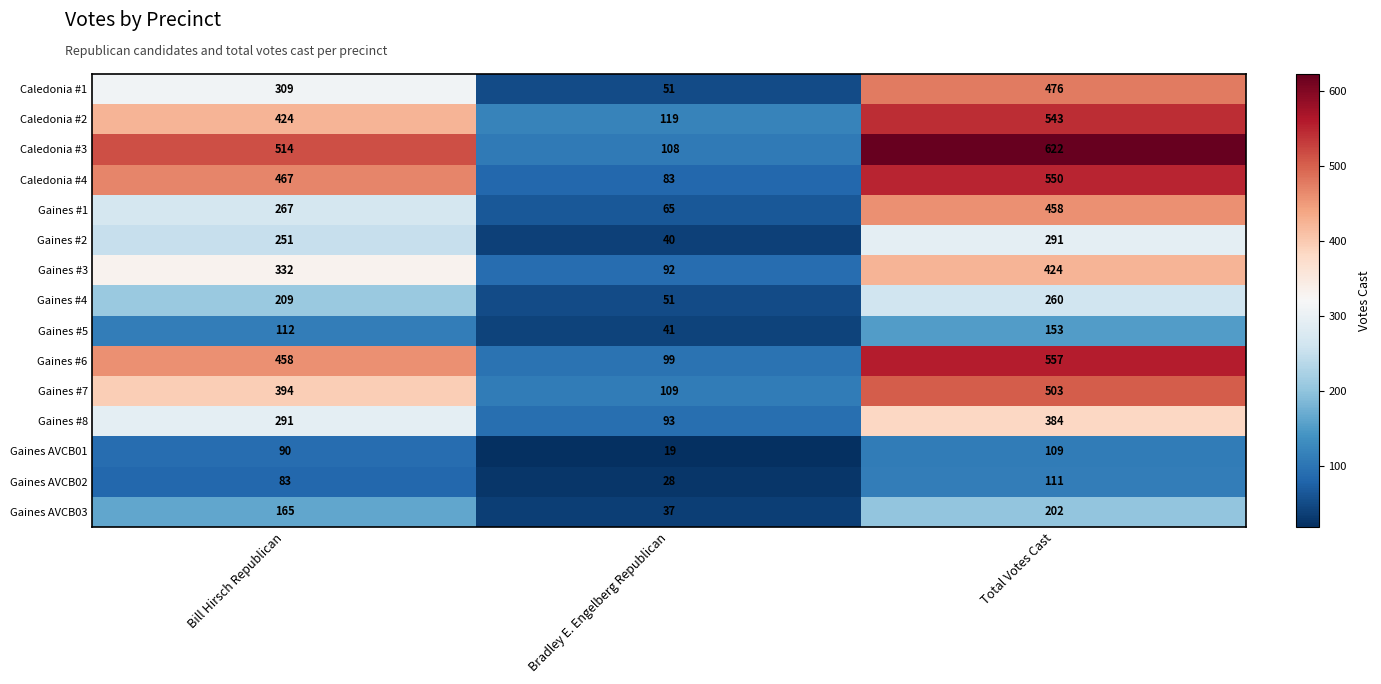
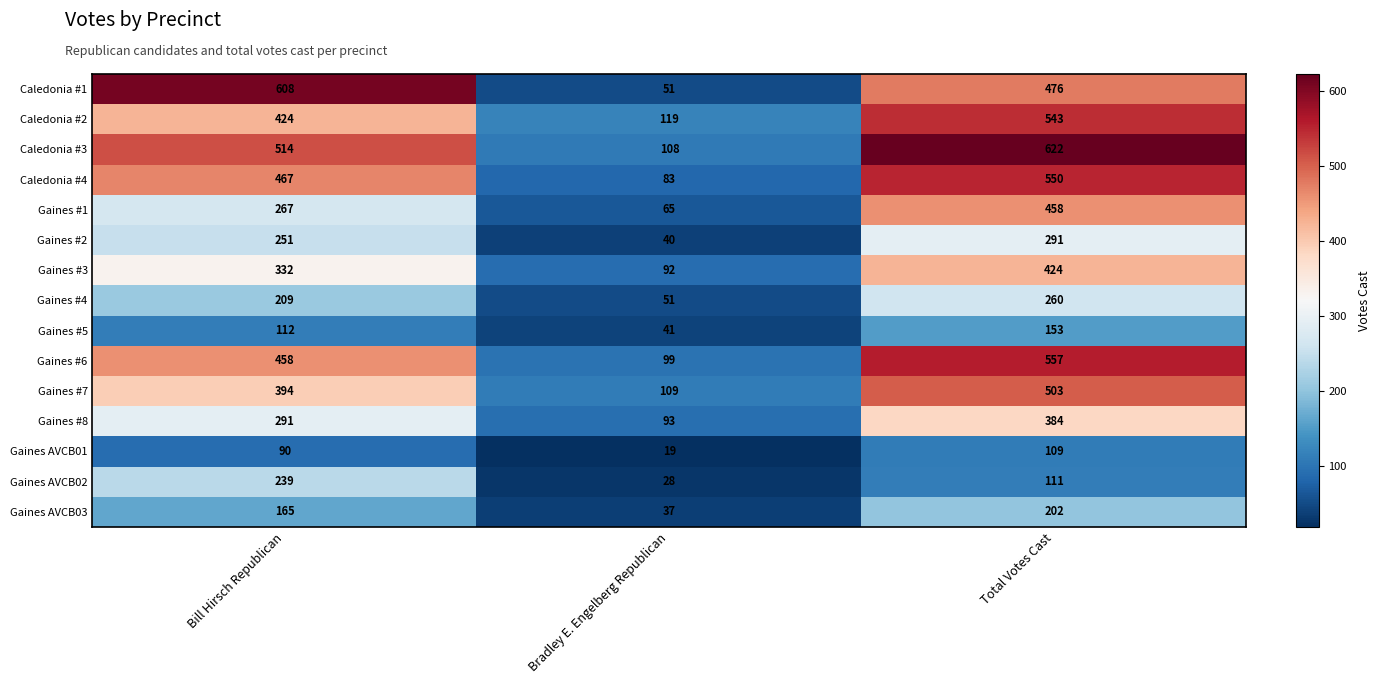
  {
    "Caledonia #1": {
-     "Bill Hirsch Republican": 309,
+     "Bill Hirsch Republican": 608,
      "Bradley E. Engelberg Republican": 51,
      "Total Votes Cast": 476
    },
    "Caledonia #2": {
      "Bill Hirsch Republican": 424,
      "Bradley E. Engelberg Republican": 119,
      "Total Votes Cast": 543
    },
    "Caledonia #3": {
      "Bill Hirsch Republican": 514,
      "Bradley E. Engelberg Republican": 108,
      "Total Votes Cast": 622
    },
    "Caledonia #4": {
      "Bill Hirsch Republican": 467,
      "Bradley E. Engelberg Republican": 83,
      "Total Votes Cast": 550
    },
    "Gaines #1": {
      "Bill Hirsch Republican": 267,
      "Bradley E. Engelberg Republican": 65,
      "Total Votes Cast": 458
    },
    "Gaines #2": {
      "Bill Hirsch Republican": 251,
      "Bradley E. Engelberg Republican": 40,
      "Total Votes Cast": 291
    },
    "Gaines #3": {
      "Bill Hirsch Republican": 332,
      "Bradley E. Engelberg Republican": 92,
      "Total Votes Cast": 424
    },
    "Gaines #4": {
      "Bill Hirsch Republican": 209,
      "Bradley E. Engelberg Republican": 51,
      "Total Votes Cast": 260
    },
    "Gaines #5": {
      "Bill Hirsch Republican": 112,
      "Bradley E. Engelberg Republican": 41,
      "Total Votes Cast": 153
    },
    "Gaines #6": {
      "Bill Hirsch Republican": 458,
      "Bradley E. Engelberg Republican": 99,
      "Total Votes Cast": 557
    },
    "Gaines #7": {
      "Bill Hirsch Republican": 394,
      "Bradley E. Engelberg Republican": 109,
      "Total Votes Cast": 503
    },
    "Gaines #8": {
      "Bill Hirsch Republican": 291,
      "Bradley E. Engelberg Republican": 93,
      "Total Votes Cast": 384
    },
    "Gaines AVCB01": {
      "Bill Hirsch Republican": 90,
      "Bradley E. Engelberg Republican": 19,
      "Total Votes Cast": 109
    },
    "Gaines AVCB02": {
-     "Bill Hirsch Republican": 83,
+     "Bill Hirsch Republican": 239,
      "Bradley E. Engelberg Republican": 28,
      "Total Votes Cast": 111
    },
    "Gaines AVCB03": {
      "Bill Hirsch Republican": 165,
      "Bradley E. Engelberg Republican": 37,
      "Total Votes Cast": 202
    }
  }
